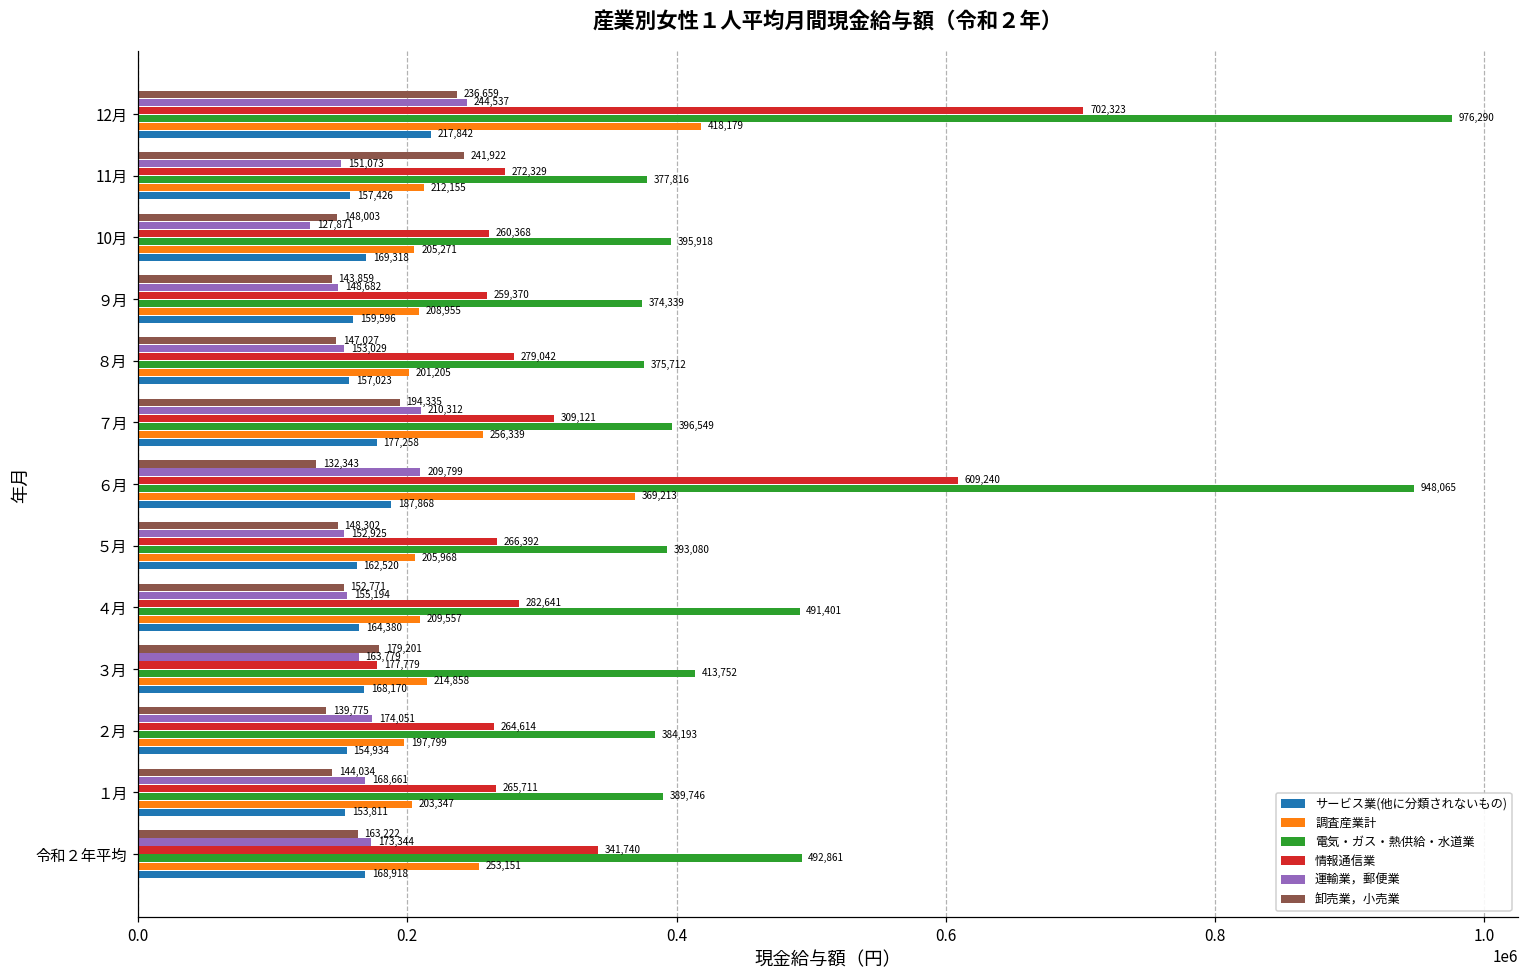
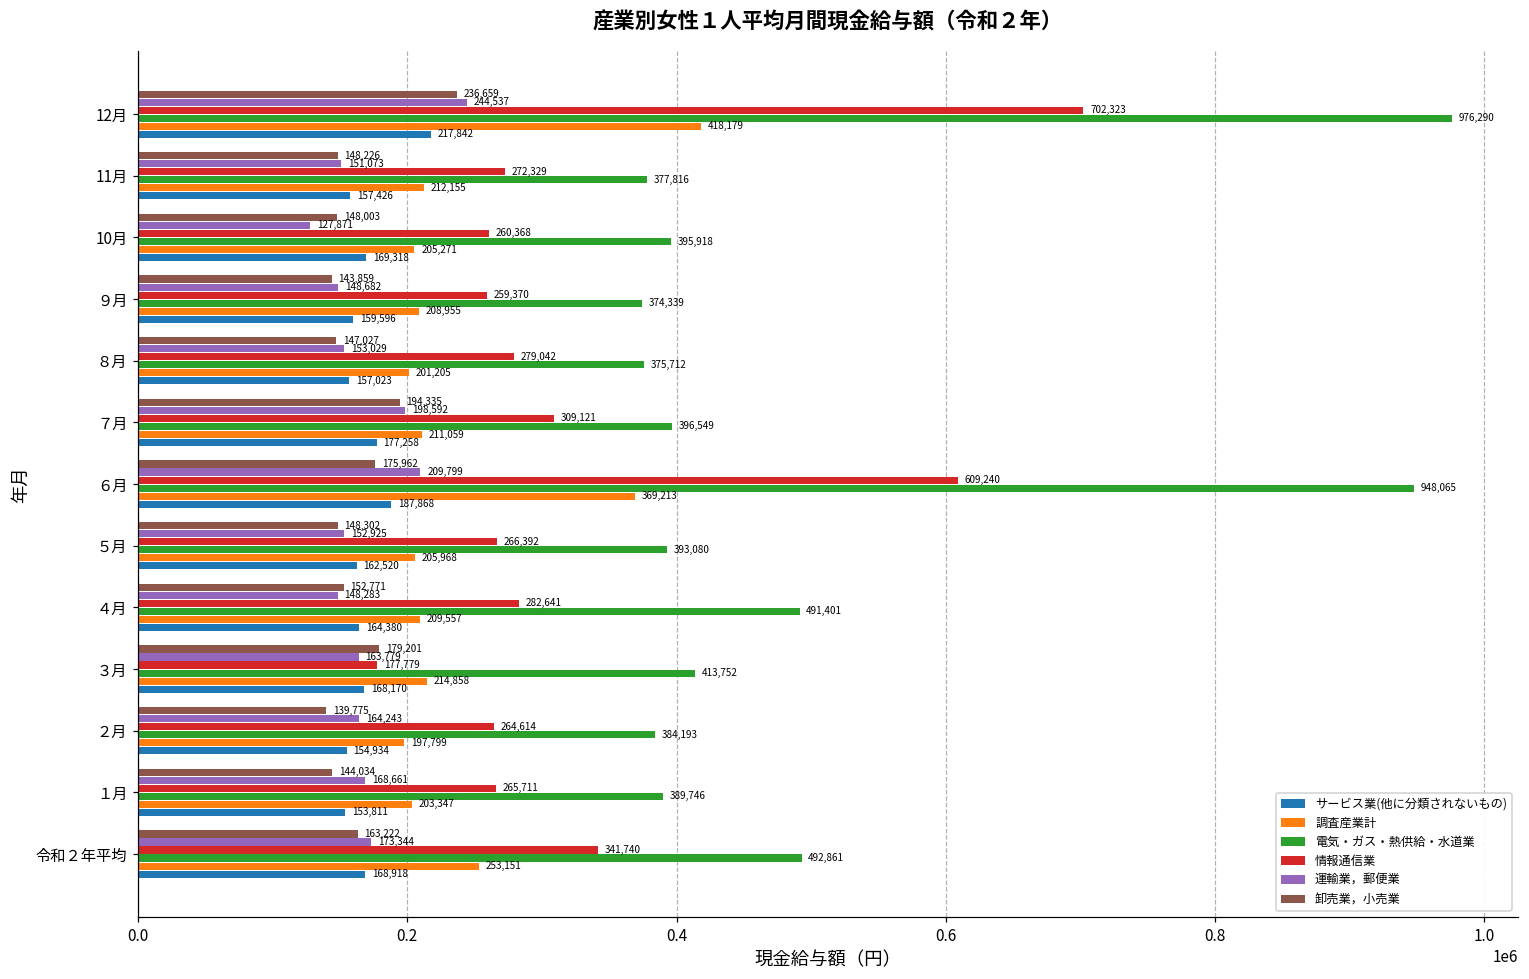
  {
    "サービス業(他に分類されないもの)": {
      "12月": "217,842",
      "11月": "157,426",
      "10月": "169,318",
      "９月": "159,596",
      "８月": "157,023",
      "７月": "177,258",
      "６月": "187,868",
      "５月": "162,520",
      "４月": "164,380",
      "３月": "168,170",
      "２月": "154,934",
      "１月": "153,811",
      "令和２年平均": "168,918"
    },
    "調査産業計": {
      "12月": "418,179",
      "11月": "212,155",
      "10月": "205,271",
      "９月": "208,955",
      "８月": "201,205",
-     "７月": "256,339",
+     "７月": "211,059",
      "６月": "369,213",
      "５月": "205,968",
      "４月": "209,557",
      "３月": "214,858",
      "２月": "197,799",
      "１月": "203,347",
      "令和２年平均": "253,151"
    },
    "電気・ガス・熱供給・水道業": {
      "12月": "976,290",
      "11月": "377,816",
      "10月": "395,918",
      "９月": "374,339",
      "８月": "375,712",
      "７月": "396,549",
      "６月": "948,065",
      "５月": "393,080",
      "４月": "491,401",
      "３月": "413,752",
      "２月": "384,193",
      "１月": "389,746",
      "令和２年平均": "492,861"
    },
    "情報通信業": {
      "12月": "702,323",
      "11月": "272,329",
      "10月": "260,368",
      "９月": "259,370",
      "８月": "279,042",
      "７月": "309,121",
      "６月": "609,240",
      "５月": "266,392",
      "４月": "282,641",
      "３月": "177,779",
      "２月": "264,614",
      "１月": "265,711",
      "令和２年平均": "341,740"
    },
    "運輸業，郵便業": {
      "12月": "244,537",
      "10月": "127,871",
      "８月": "153,029",
-     "７月": "210,312",
+     "７月": "198,592",
      "６月": "209,799",
-     "４月": "155,194",
+     "４月": "148,283",
      "３月": "163,779",
-     "２月": "174,051",
+     "２月": "164,243",
      "１月": "168,661",
      "令和２年平均": "173,344"
    },
    "卸売業，小売業": {
      "12月": "236,659",
-     "11月": "241,922",
+     "11月": "148,226",
      "10月": "148,003",
      "８月": "147,027",
-     "６月": "132,343",
+     "６月": "175,962",
      "３月": "179,201",
      "２月": "139,775",
      "１月": "144,034",
      "令和２年平均": "163,222"
    }
  }
